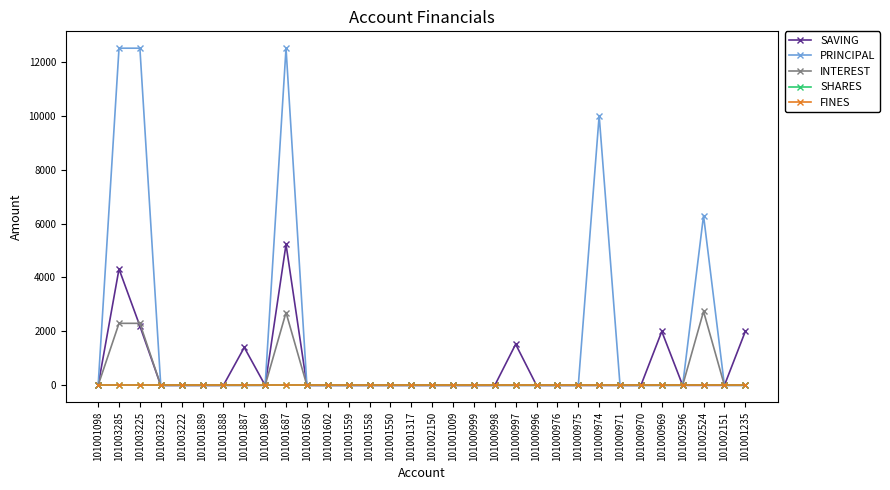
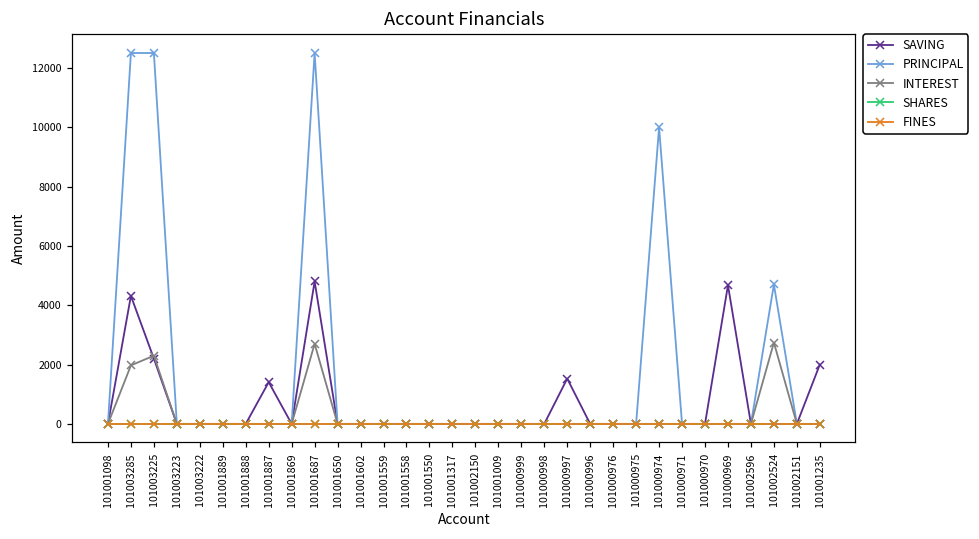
  {
    "SAVING": {
      "101003285": 4300,
      "101003225": 2200,
      "101001887": 1400,
-     "101001687": 5200,
+     "101001687": 4800,
      "101000997": 1500,
-     "101000969": 2000,
+     "101000969": 4700,
      "101001235": 2000
    },
    "PRINCIPAL": {
      "101003285": 12500,
      "101003225": 12500,
      "101001687": 12500,
      "101000974": 10000,
-     "101002524": 6300
+     "101002524": 4700
    },
    "INTEREST": {
-     "101003285": 2300,
+     "101003285": 2000,
      "101003225": 2300,
      "101001687": 2700,
      "101002524": 2700
    },
    "FINES": {
      "101003285": 0,
      "101003225": 0,
      "101001687": 0
    }
  }
